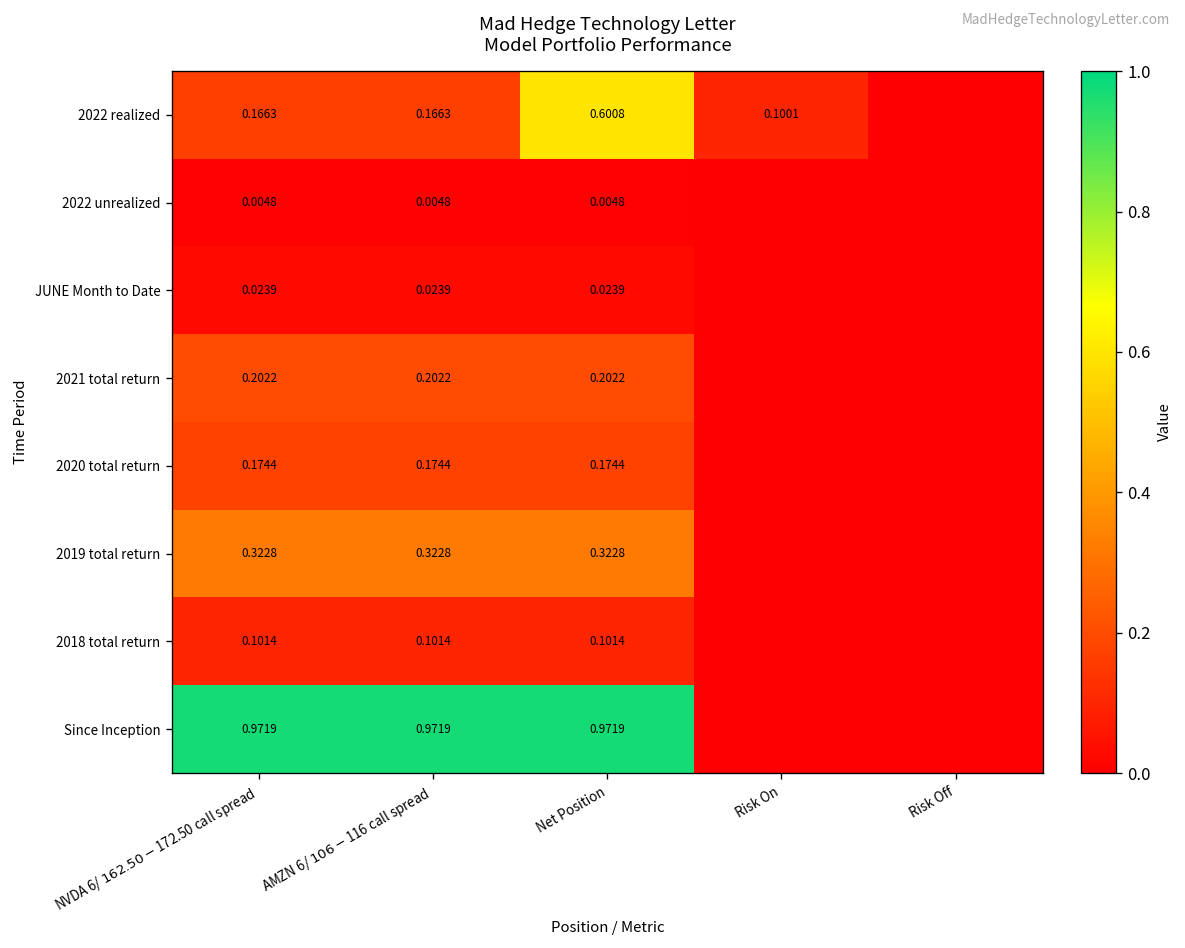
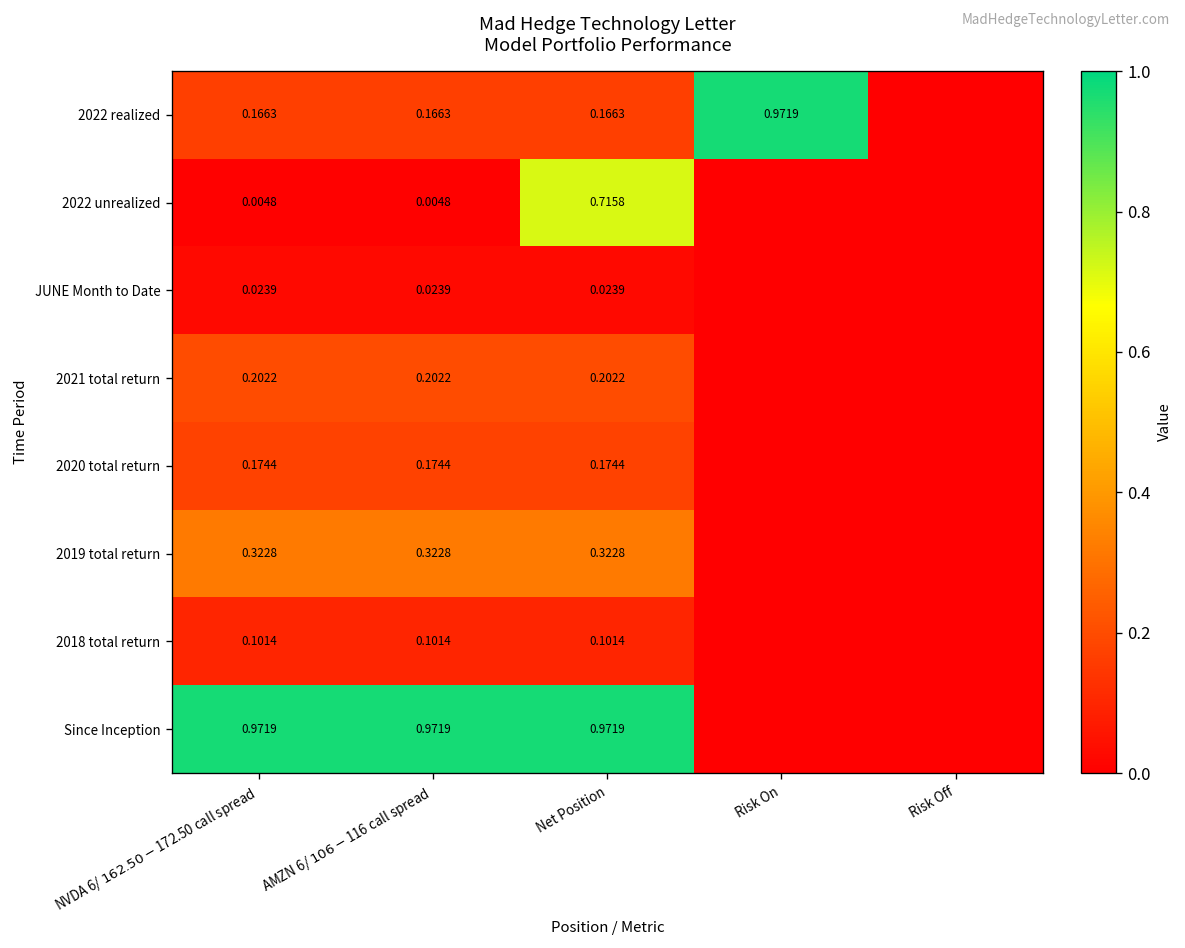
  {
    "2022 realized": {
-     "Net Position": 0.6008,
-     "Risk On": 0.1001
+     "Net Position": 0.1663,
+     "Risk On": 0.9719
    },
    "2022 unrealized": {
-     "Net Position": 0.0048
+     "Net Position": 0.7158
    },
    "JUNE Month to Date": {
      "Net Position": 0.0239
    },
    "2021 total return": {
      "Net Position": 0.2022
    },
    "2020 total return": {
      "Net Position": 0.1744
    },
    "2019 total return": {
      "Net Position": 0.3228
    },
    "2018 total return": {
      "Net Position": 0.1014
    },
    "Since Inception": {
      "Net Position": 0.9719
    }
  }
